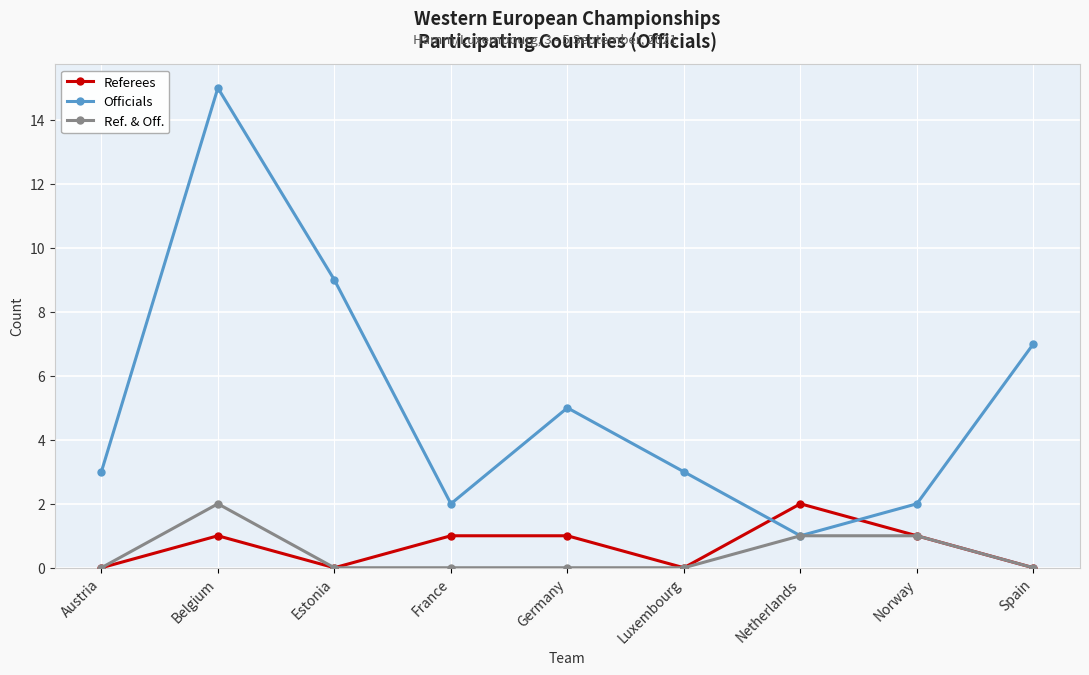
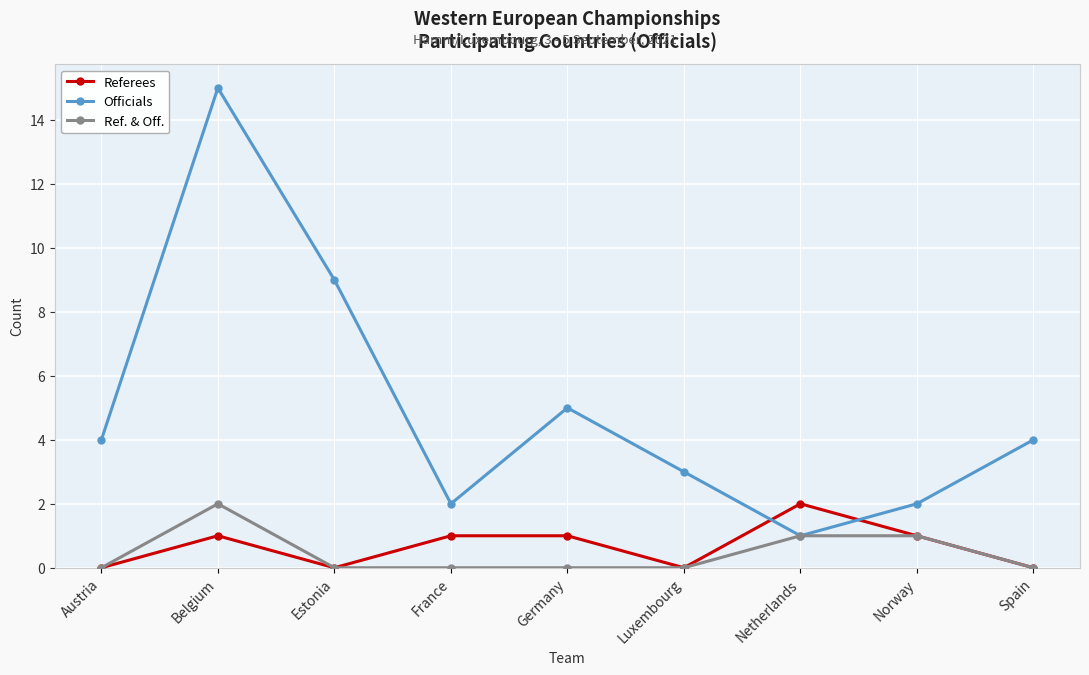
  {
    "Referees": {
      "Belgium": 1,
      "France": 1,
      "Germany": 1,
      "Netherlands": 2
    },
    "Officials": {
-     "Austria": 3,
+     "Austria": 4,
      "Belgium": 15,
      "Estonia": 9,
      "France": 2,
      "Germany": 5,
      "Luxembourg": 3,
      "Norway": 2,
-     "Spain": 7
+     "Spain": 4
    },
    "Ref. & Off.": {
      "Belgium": 2,
      "France": 0,
      "Germany": 0
    }
  }
